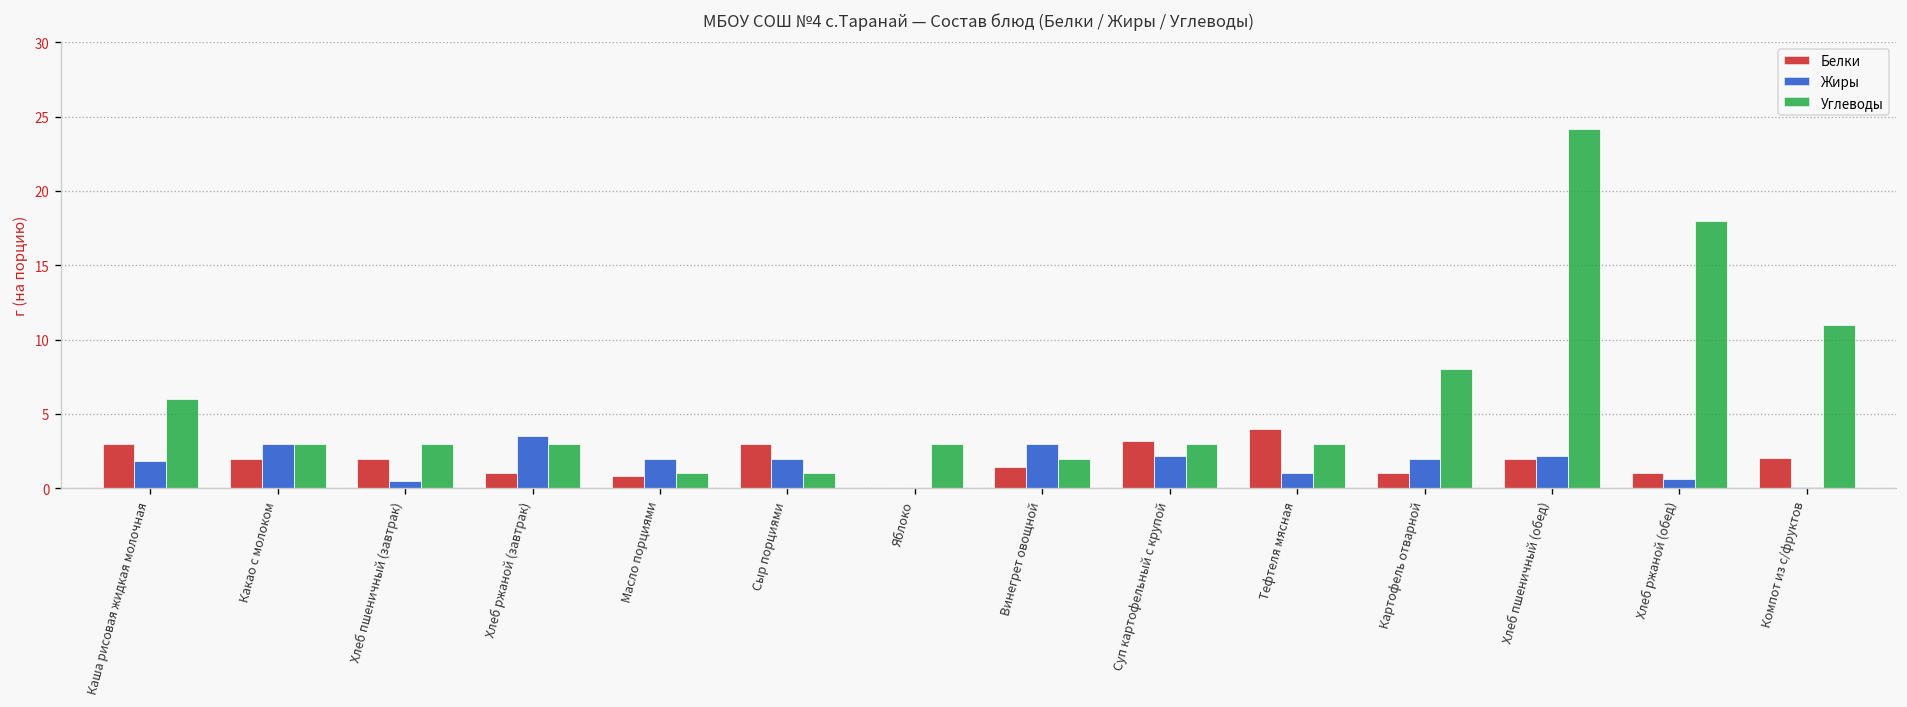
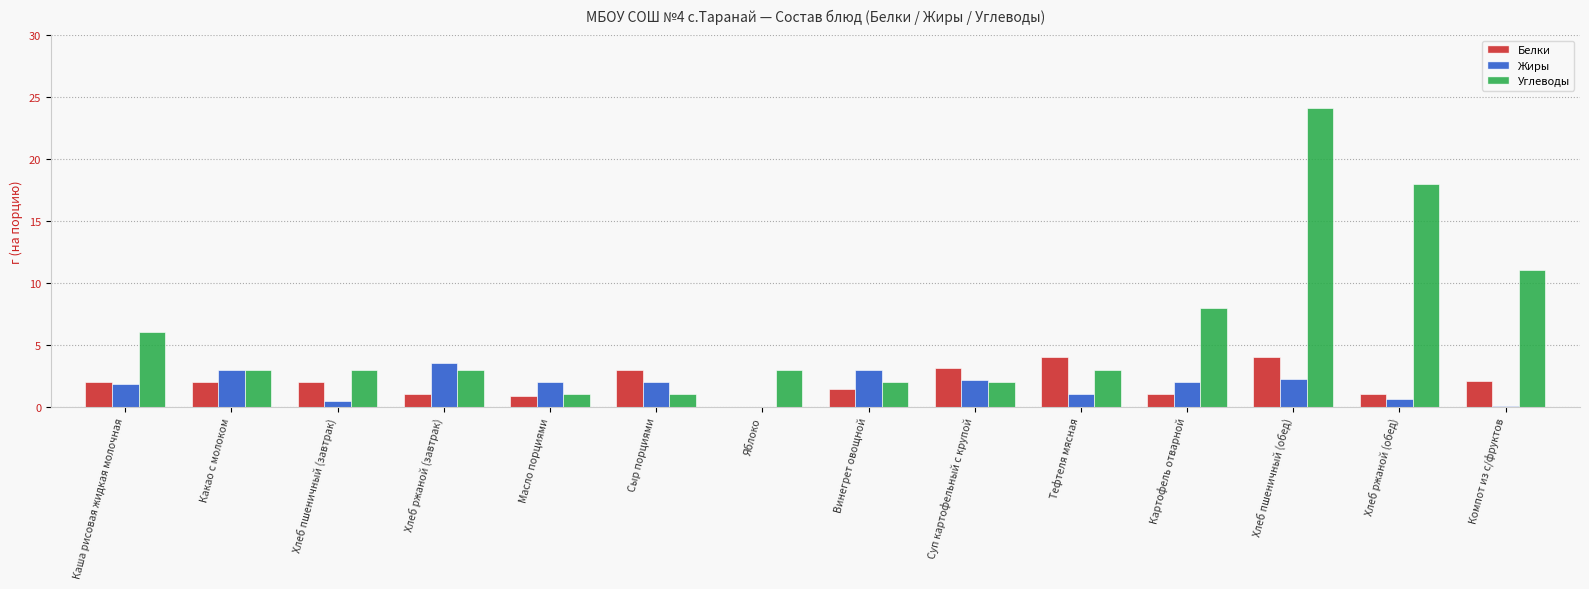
  {
    "Белки": {
-     "Каша рисовая жидкая молочная": 3,
+     "Каша рисовая жидкая молочная": 2,
      "Какао с молоком": 2,
      "Хлеб пшеничный (завтрак)": 2,
      "Хлеб ржаной (завтрак)": 1,
      "Масло порциями": 1,
      "Сыр порциями": 3,
      "Яблоко": 0,
      "Винегрет овощной": 1.4,
      "Суп картофельный с крупой": 3,
      "Тефтеля мясная": 4,
      "Картофель отварной": 1,
-     "Хлеб пшеничный (обед)": 2,
+     "Хлеб пшеничный (обед)": 4,
      "Хлеб ржаной (обед)": 1,
      "Компот из с/фруктов": 2
    },
    "Жиры": {
      "Каша рисовая жидкая молочная": 2,
      "Какао с молоком": 3,
      "Хлеб пшеничный (завтрак)": 0.5,
      "Хлеб ржаной (завтрак)": 3.5,
      "Масло порциями": 2,
      "Сыр порциями": 2,
      "Яблоко": 0,
      "Винегрет овощной": 3,
      "Суп картофельный с крупой": 2,
      "Тефтеля мясная": 1,
      "Картофель отварной": 2,
      "Хлеб пшеничный (обед)": 2,
      "Хлеб ржаной (обед)": 0.6
    },
    "Углеводы": {
      "Каша рисовая жидкая молочная": 6,
      "Какао с молоком": 3,
      "Хлеб пшеничный (завтрак)": 3,
      "Хлеб ржаной (завтрак)": 3,
      "Масло порциями": 1,
      "Сыр порциями": 1,
      "Яблоко": 3,
      "Винегрет овощной": 2,
-     "Суп картофельный с крупой": 3,
+     "Суп картофельный с крупой": 2,
      "Тефтеля мясная": 3,
      "Картофель отварной": 8,
      "Хлеб пшеничный (обед)": 24,
      "Хлеб ржаной (обед)": 18,
      "Компот из с/фруктов": 11
    }
  }
